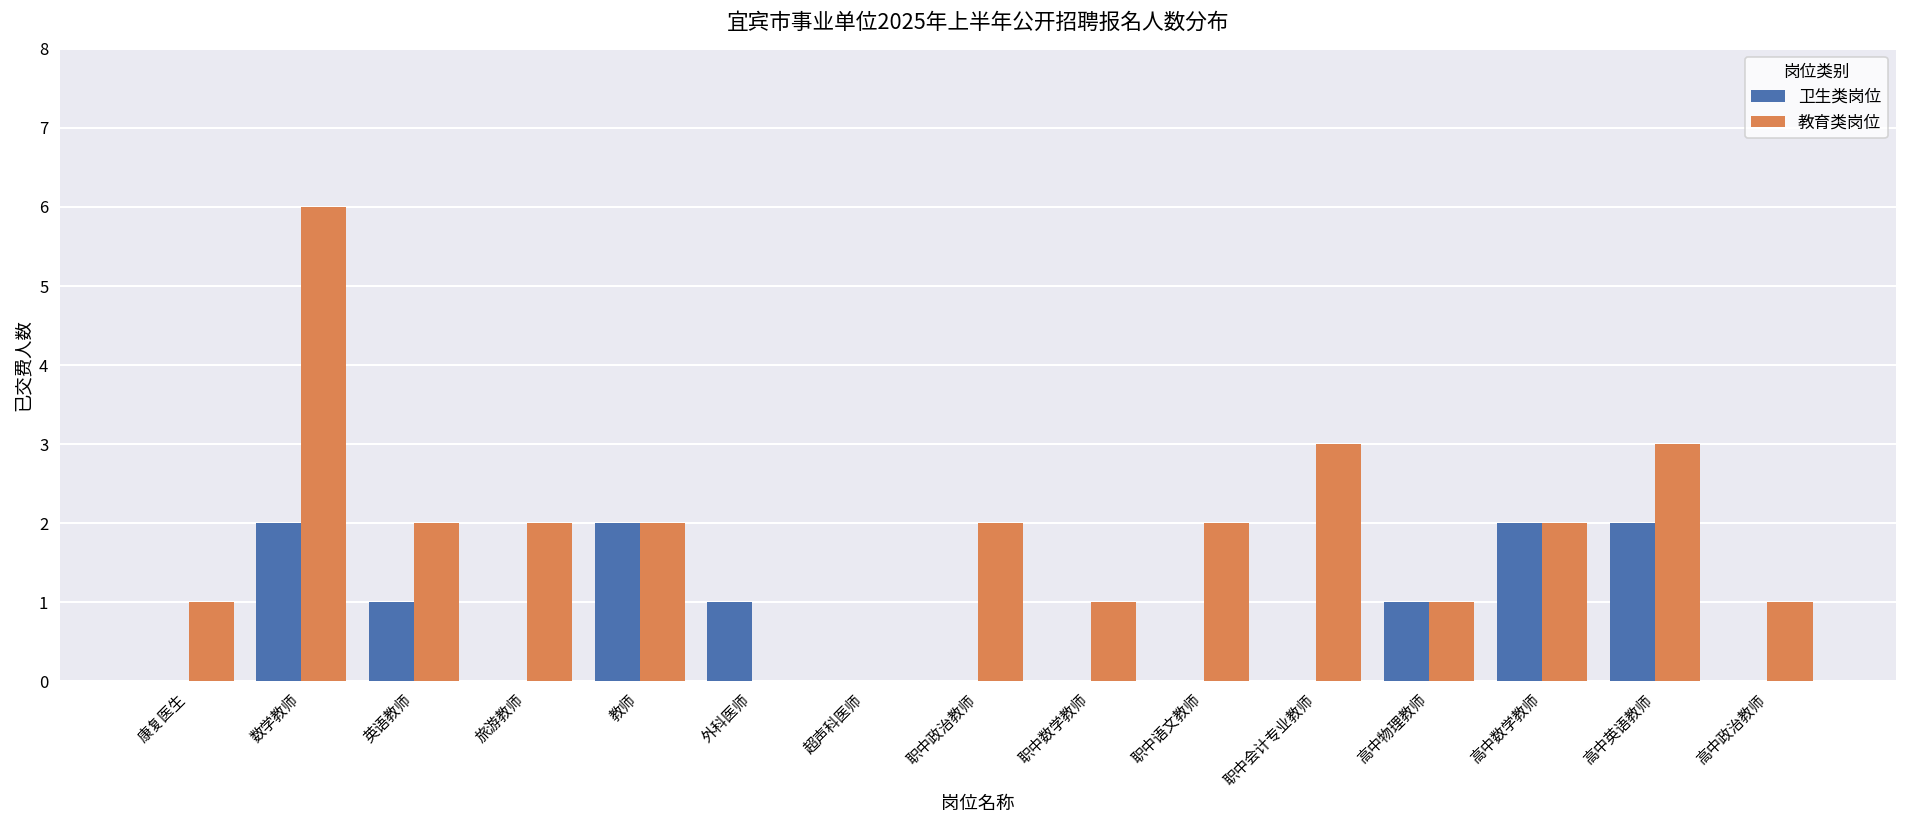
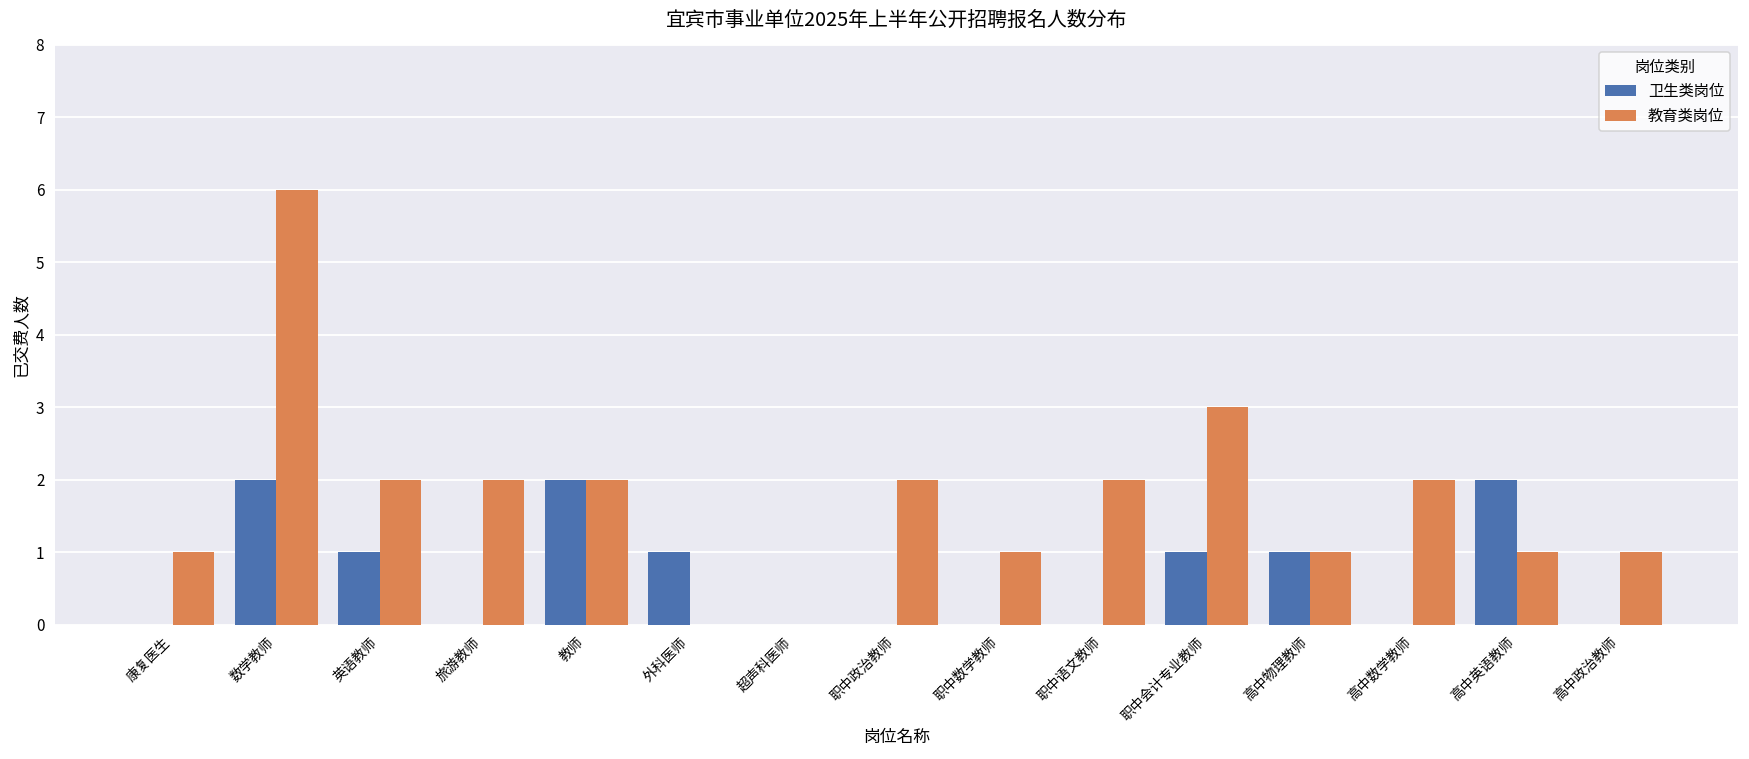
  {
    "卫生类岗位": {
      "康复医生": 0,
      "数学教师": 2,
      "英语教师": 1,
      "旅游教师": 0,
      "教师": 2,
      "外科医师": 1,
      "超声科医师": 0,
      "职中政治教师": 0,
      "职中数学教师": 0,
      "职中语文教师": 0,
-     "职中会计专业教师": 0,
+     "职中会计专业教师": 1,
      "高中物理教师": 1,
-     "高中数学教师": 2,
+     "高中数学教师": 0,
      "高中英语教师": 2,
      "高中政治教师": 0
    },
    "教育类岗位": {
      "康复医生": 1,
      "数学教师": 6,
      "英语教师": 2,
      "旅游教师": 2,
      "教师": 2,
      "外科医师": 0,
      "超声科医师": 0,
      "职中政治教师": 2,
      "职中数学教师": 1,
      "职中语文教师": 2,
      "职中会计专业教师": 3,
      "高中物理教师": 1,
      "高中数学教师": 2,
-     "高中英语教师": 3,
+     "高中英语教师": 1,
      "高中政治教师": 1
    }
  }
